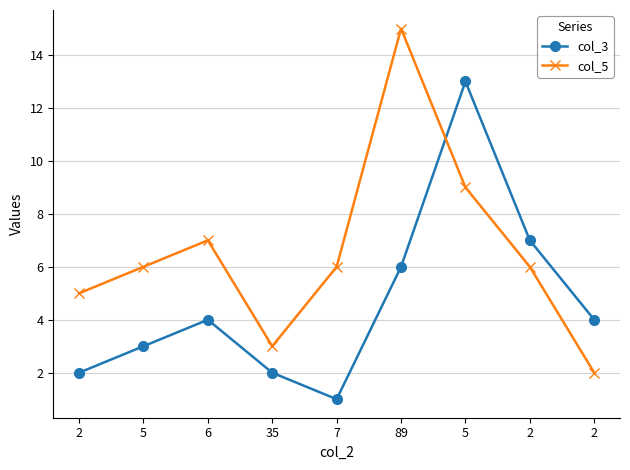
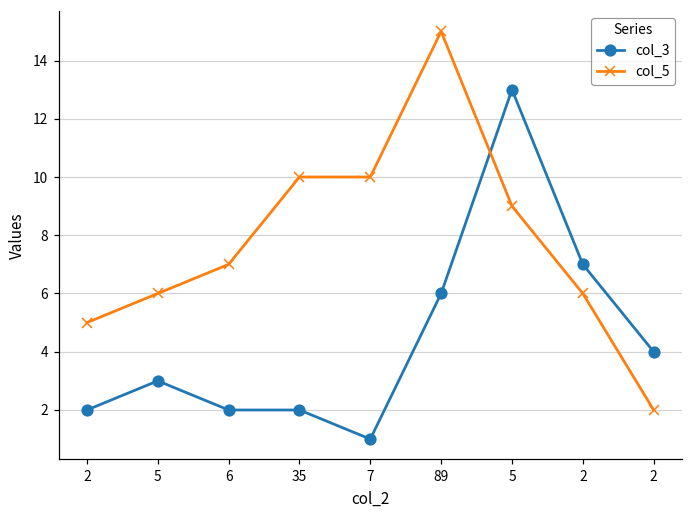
  {
    "col_3": {
-     "6": 4,
+     "6": 2,
      "35": 2,
      "7": 1,
      "89": 6
    },
    "col_5": {
      "6": 7,
-     "35": 3,
-     "7": 6,
+     "35": 10,
+     "7": 10,
      "89": 15
    }
  }
